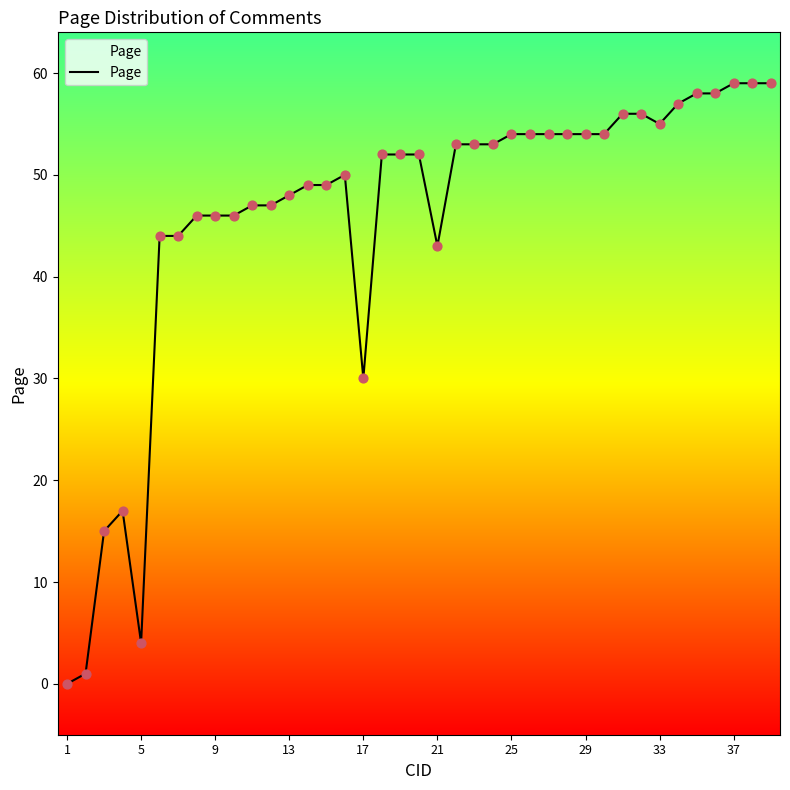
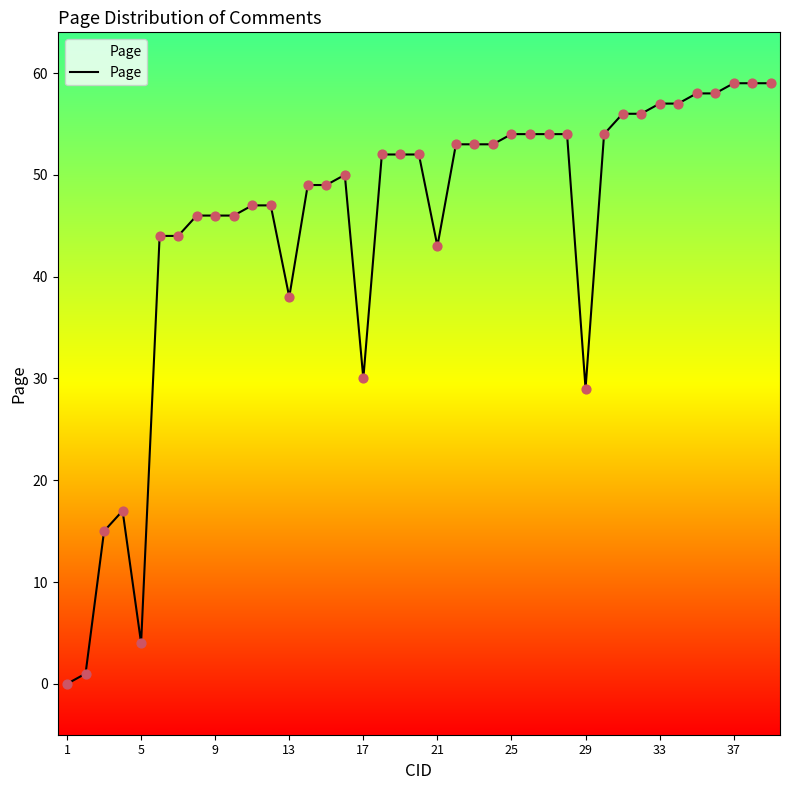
  {
    "1": 0,
    "5": 4,
    "9": 46,
-   "13": 48,
+   "13": 38,
    "17": 30,
    "21": 43,
    "25": 54,
-   "29": 54,
-   "33": 55,
+   "29": 29,
+   "33": 57,
    "37": 59
  }
